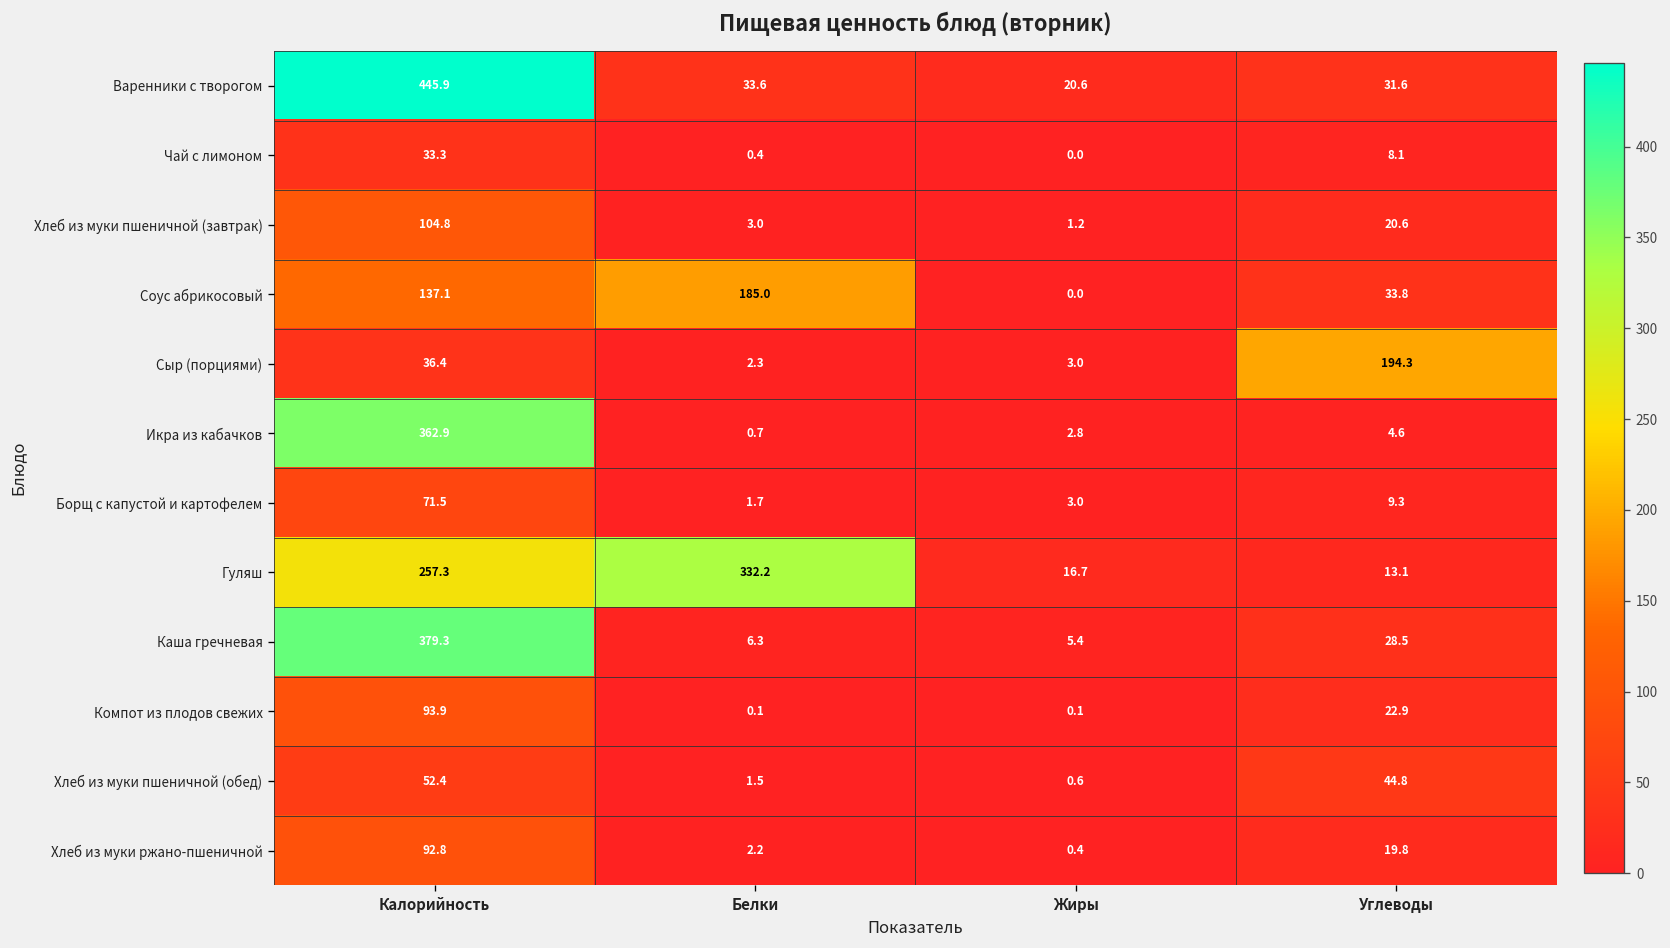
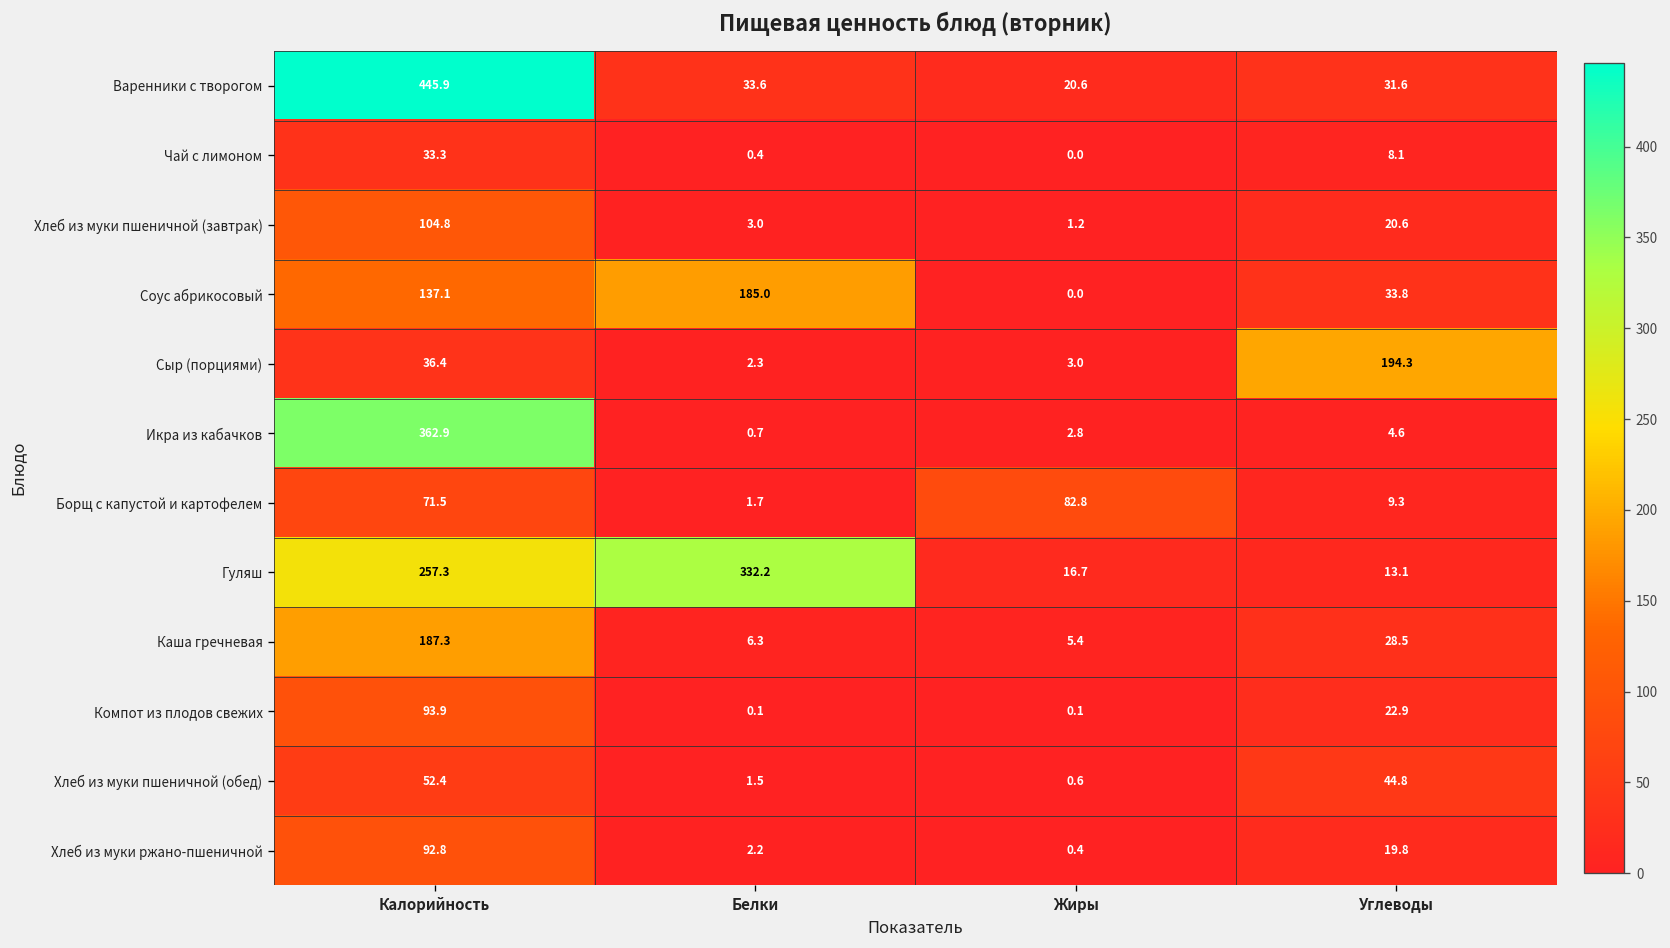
  {
    "Варенники с творогом": {
      "Калорийность": 445.9,
      "Белки": 33.6,
      "Жиры": 20.6,
      "Углеводы": 31.6
    },
    "Чай с лимоном": {
      "Калорийность": 33.3,
      "Белки": 0.4,
      "Жиры": 0.0,
      "Углеводы": 8.1
    },
    "Хлеб из муки пшеничной (завтрак)": {
      "Калорийность": 104.8,
      "Белки": 3.0,
      "Жиры": 1.2,
      "Углеводы": 20.6
    },
    "Соус абрикосовый": {
      "Калорийность": 137.1,
      "Белки": 185.0,
      "Жиры": 0.0,
      "Углеводы": 33.8
    },
    "Сыр (порциями)": {
      "Калорийность": 36.4,
      "Белки": 2.3,
      "Жиры": 3.0,
      "Углеводы": 194.3
    },
    "Икра из кабачков": {
      "Калорийность": 362.9,
      "Белки": 0.7,
      "Жиры": 2.8,
      "Углеводы": 4.6
    },
    "Борщ с капустой и картофелем": {
      "Калорийность": 71.5,
      "Белки": 1.7,
-     "Жиры": 3.0,
+     "Жиры": 82.8,
      "Углеводы": 9.3
    },
    "Гуляш": {
      "Калорийность": 257.3,
      "Белки": 332.2,
      "Жиры": 16.7,
      "Углеводы": 13.1
    },
    "Каша гречневая": {
-     "Калорийность": 379.3,
+     "Калорийность": 187.3,
      "Белки": 6.3,
      "Жиры": 5.4,
      "Углеводы": 28.5
    },
    "Компот из плодов свежих": {
      "Калорийность": 93.9,
      "Белки": 0.1,
      "Жиры": 0.1,
      "Углеводы": 22.9
    },
    "Хлеб из муки пшеничной (обед)": {
      "Калорийность": 52.4,
      "Белки": 1.5,
      "Жиры": 0.6,
      "Углеводы": 44.8
    },
    "Хлеб из муки ржано-пшеничной": {
      "Калорийность": 92.8,
      "Белки": 2.2,
      "Жиры": 0.4,
      "Углеводы": 19.8
    }
  }
